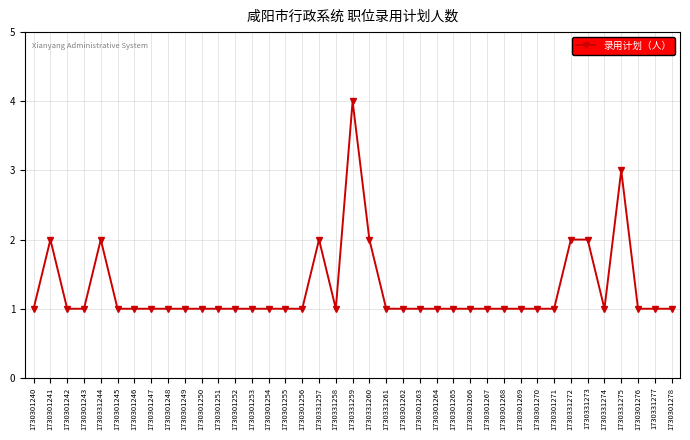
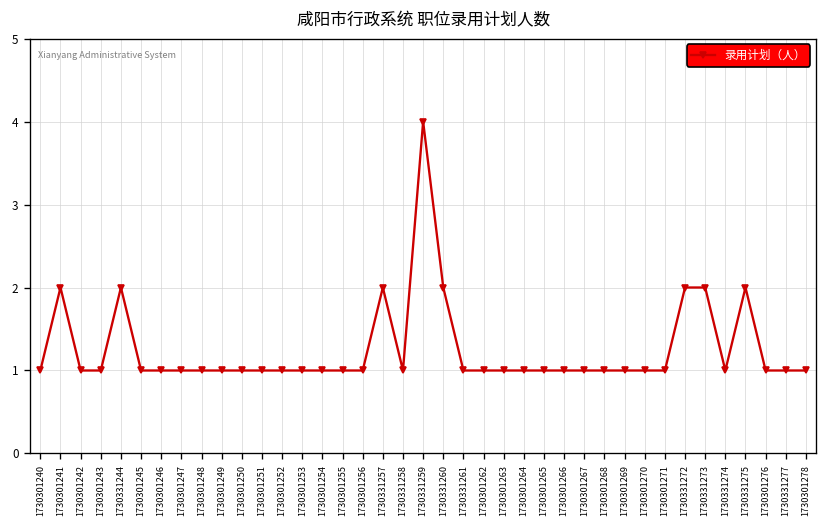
  {
    "1730301240": 1,
    "1730301241": 2,
    "1730301242": 1,
    "1730301243": 1,
    "1730331244": 2,
    "1730301245": 1,
    "1730301246": 1,
    "1730301247": 1,
    "1730301248": 1,
    "1730301249": 1,
    "1730301250": 1,
    "1730301251": 1,
    "1730301252": 1,
    "1730301253": 1,
    "1730301254": 1,
    "1730301255": 1,
    "1730301256": 1,
    "1730331257": 2,
    "1730331258": 1,
    "1730331259": 4,
    "1730331260": 2,
    "1730331261": 1,
    "1730301262": 1,
    "1730301263": 1,
    "1730301264": 1,
    "1730301265": 1,
    "1730301266": 1,
    "1730301267": 1,
    "1730301268": 1,
    "1730301269": 1,
    "1730301270": 1,
    "1730301271": 1,
    "1730331272": 2,
    "1730331273": 2,
    "1730331274": 1,
-   "1730331275": 3,
+   "1730331275": 2,
    "1730301276": 1,
    "1730331277": 1,
    "1730301278": 1
  }
